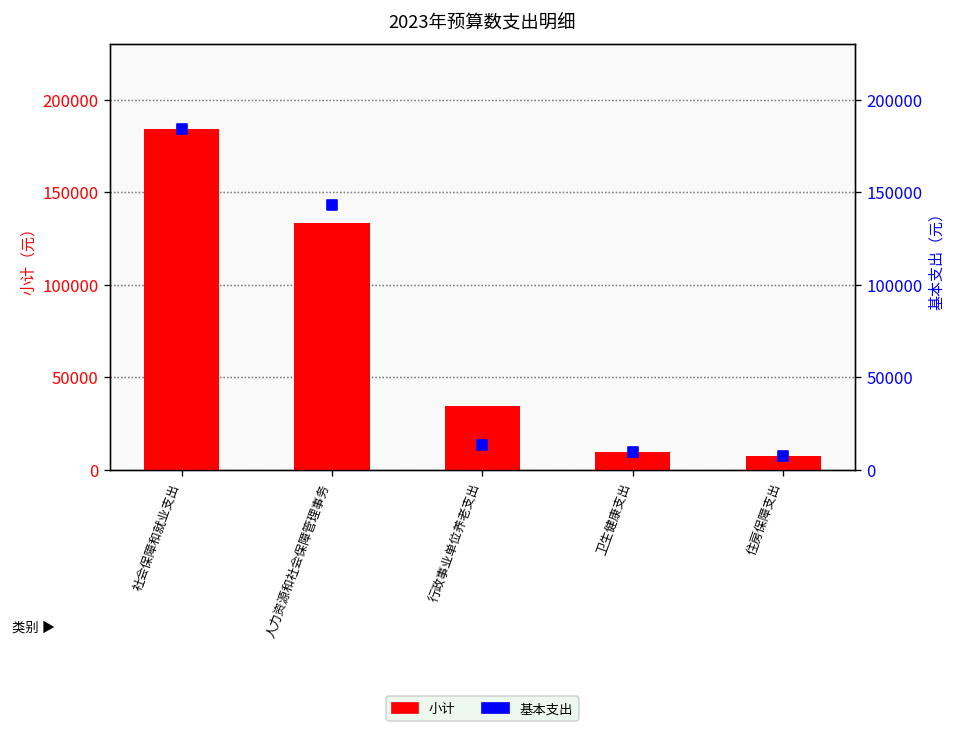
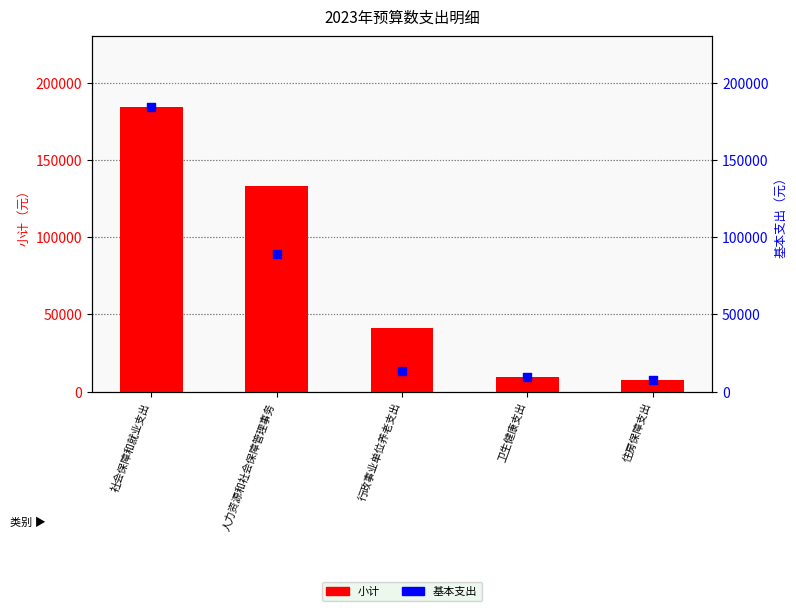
  {
    "小计": {
      "社会保障和就业支出": 184000,
      "人力资源和社会保障管理事务": 133000,
-     "行政事业单位养老支出": 34000,
+     "行政事业单位养老支出": 41000,
      "卫生健康支出": 9000,
      "住房保障支出": 7000
    },
    "基本支出": {
-     "人力资源和社会保障管理事务": 143000
+     "人力资源和社会保障管理事务": 89000
    }
  }
